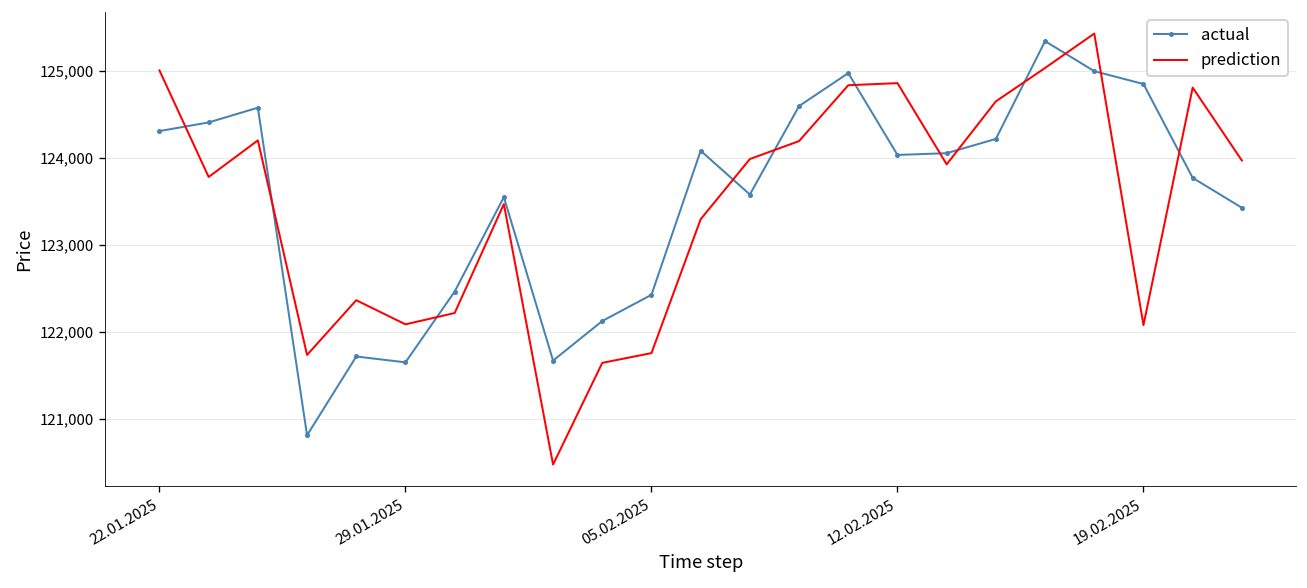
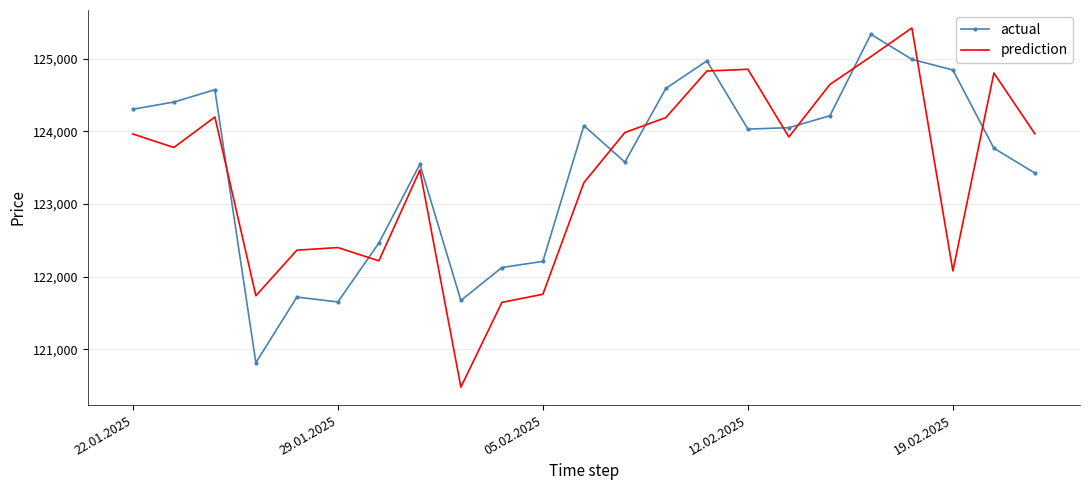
  {
    "actual": {
      "22.01.2025": "124,300",
      "29.01.2025": "121,700",
-     "05.02.2025": "122,400",
+     "05.02.2025": "122,200",
      "12.02.2025": "124,000",
      "19.02.2025": "124,800"
    },
    "prediction": {
-     "22.01.2025": "125,000",
-     "29.01.2025": "122,100",
+     "22.01.2025": "124,000",
+     "29.01.2025": "122,400",
      "05.02.2025": "121,800",
      "12.02.2025": "124,900",
      "19.02.2025": "122,100"
    }
  }
